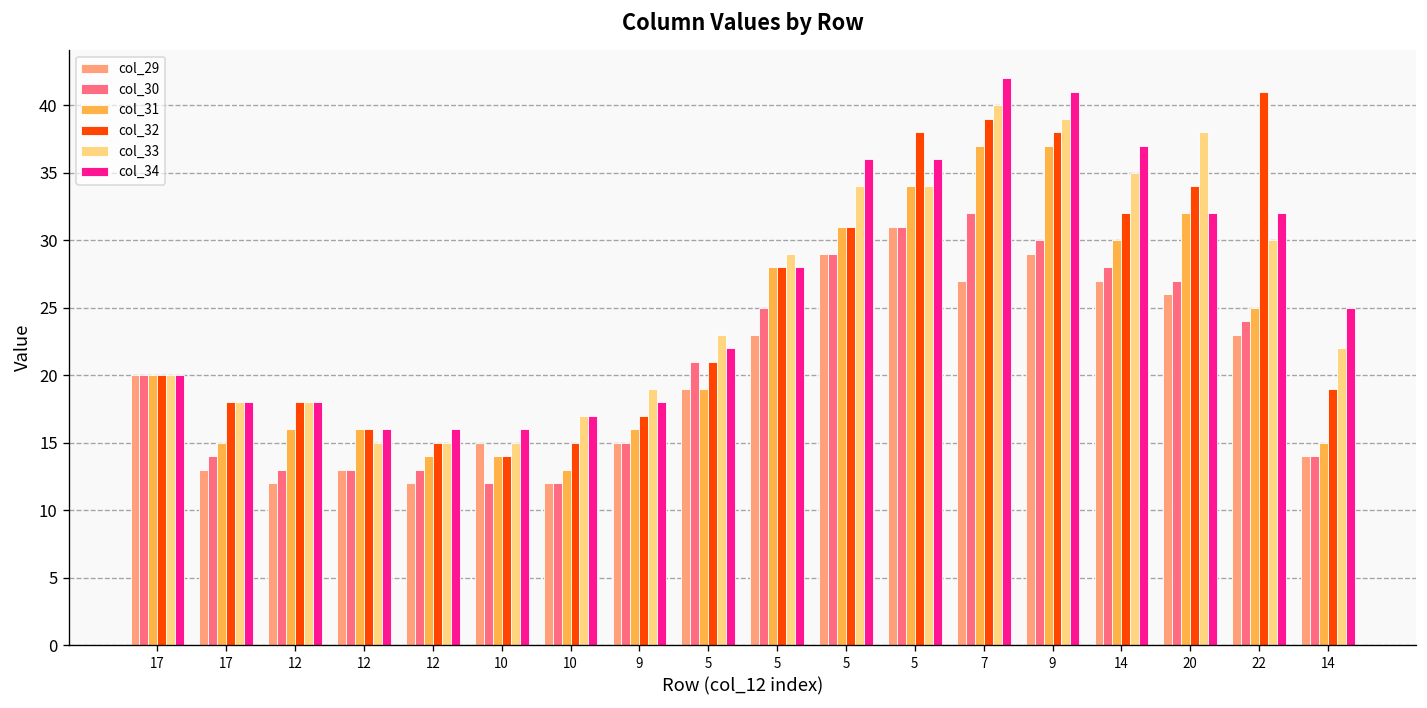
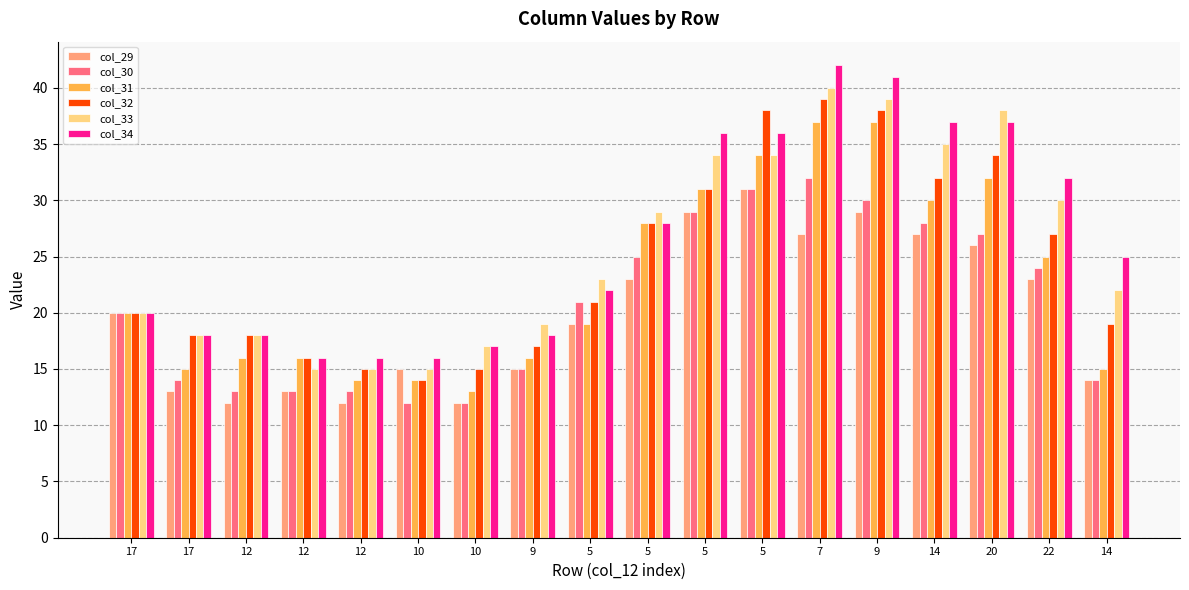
  {
    "col_32": {
      "7": 39,
      "20": 34,
-     "22": 41
+     "22": 27
    },
    "col_34": {
      "7": 42,
-     "20": 32,
+     "20": 37,
      "22": 32
    }
  }
